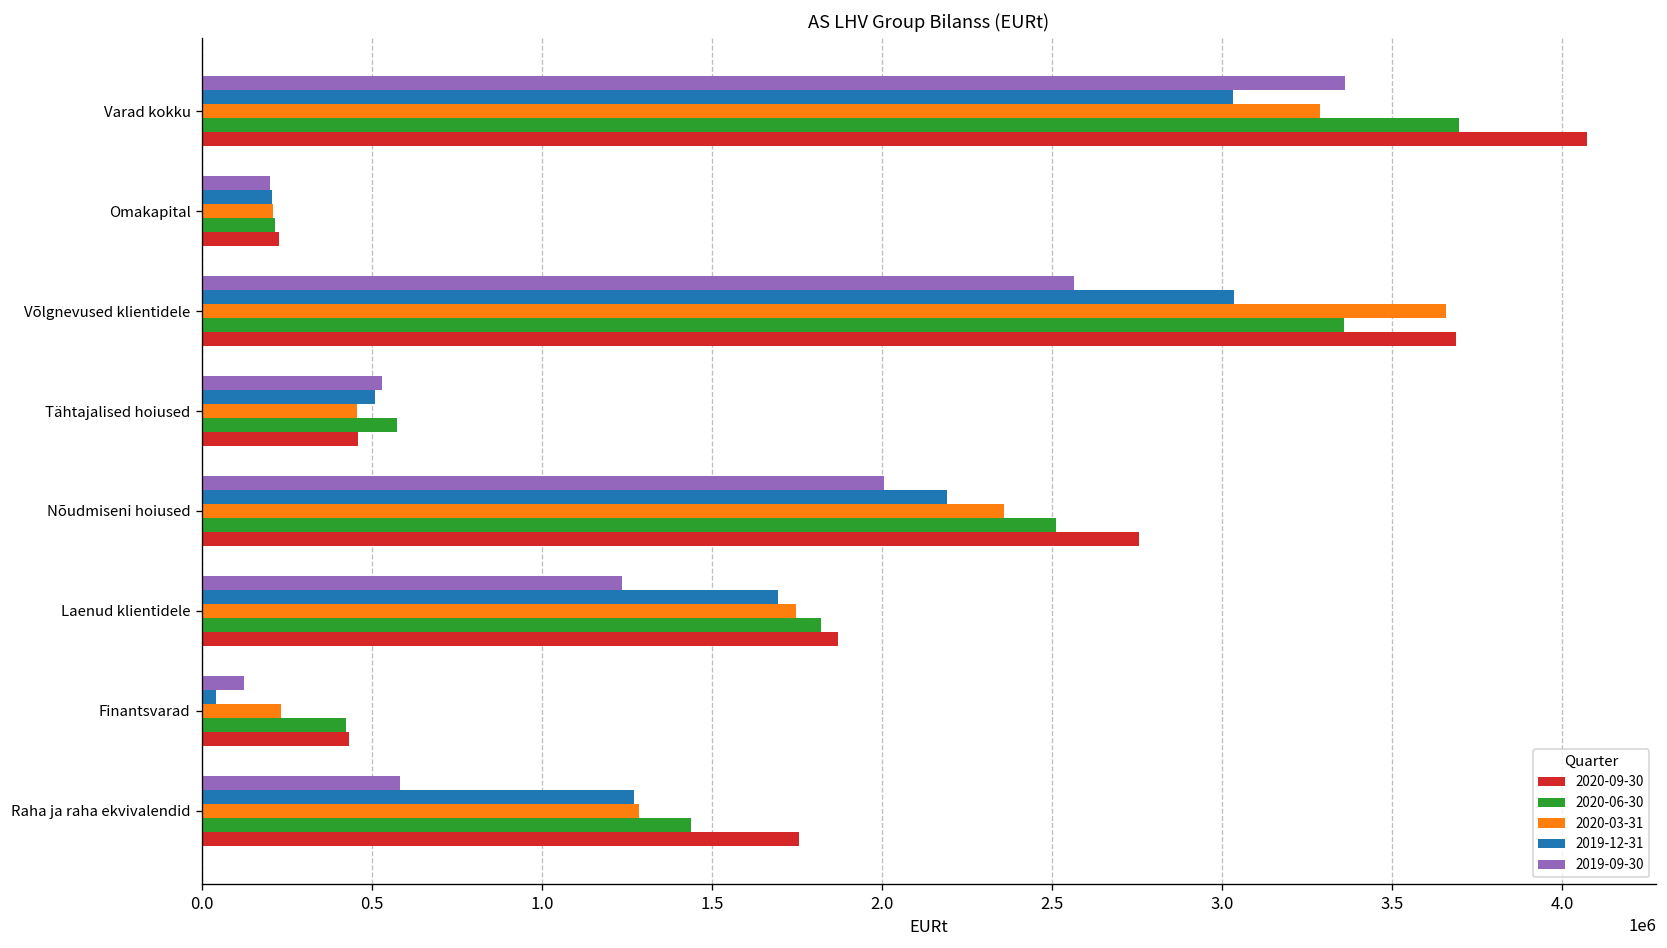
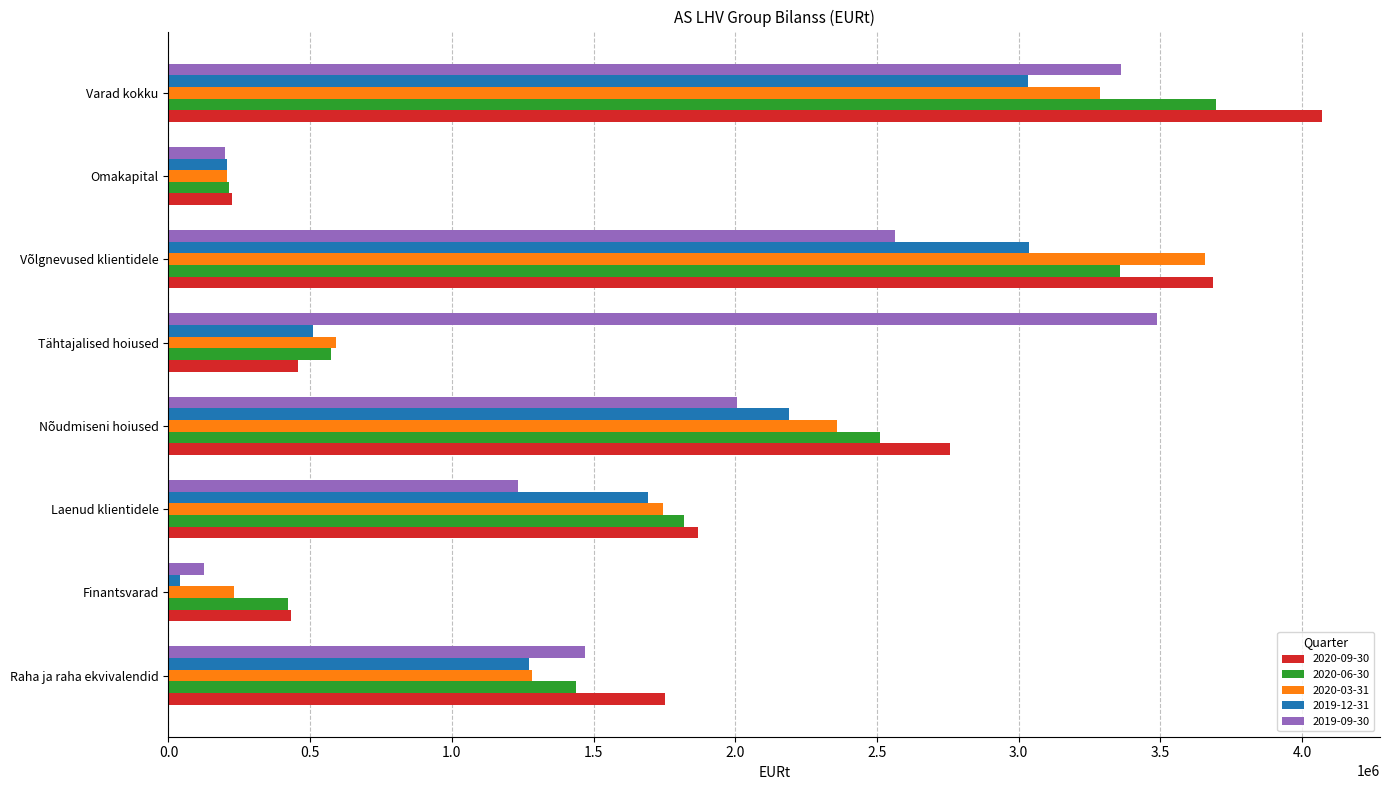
  {
    "2020-09-30": {
      "Varad kokku": 4070000,
      "Omakapital": 220000,
      "Võlgnevused klientidele": 3690000,
      "Tähtajalised hoiused": 460000,
      "Nõudmiseni hoiused": 2760000,
      "Laenud klientidele": 1870000,
      "Finantsvarad": 430000,
      "Raha ja raha ekvivalendid": 1750000
    },
    "2020-06-30": {
      "Varad kokku": 3700000,
      "Omakapital": 210000,
      "Võlgnevused klientidele": 3360000,
      "Tähtajalised hoiused": 570000,
      "Nõudmiseni hoiused": 2510000,
      "Laenud klientidele": 1820000,
      "Finantsvarad": 420000,
      "Raha ja raha ekvivalendid": 1440000
    },
    "2020-03-31": {
      "Varad kokku": 3290000,
      "Omakapital": 210000,
      "Võlgnevused klientidele": 3660000,
-     "Tähtajalised hoiused": 450000,
+     "Tähtajalised hoiused": 590000,
      "Nõudmiseni hoiused": 2360000,
      "Laenud klientidele": 1750000,
      "Finantsvarad": 230000,
      "Raha ja raha ekvivalendid": 1280000
    },
    "2019-12-31": {
      "Varad kokku": 3030000,
      "Omakapital": 210000,
      "Võlgnevused klientidele": 3040000,
      "Tähtajalised hoiused": 510000,
      "Nõudmiseni hoiused": 2190000,
      "Laenud klientidele": 1690000,
      "Finantsvarad": 40000,
      "Raha ja raha ekvivalendid": 1270000
    },
    "2019-09-30": {
      "Varad kokku": 3360000,
      "Omakapital": 200000,
      "Võlgnevused klientidele": 2560000,
-     "Tähtajalised hoiused": 530000,
+     "Tähtajalised hoiused": 3490000,
      "Nõudmiseni hoiused": 2010000,
      "Laenud klientidele": 1230000,
      "Finantsvarad": 120000,
-     "Raha ja raha ekvivalendid": 580000
+     "Raha ja raha ekvivalendid": 1470000
    }
  }
